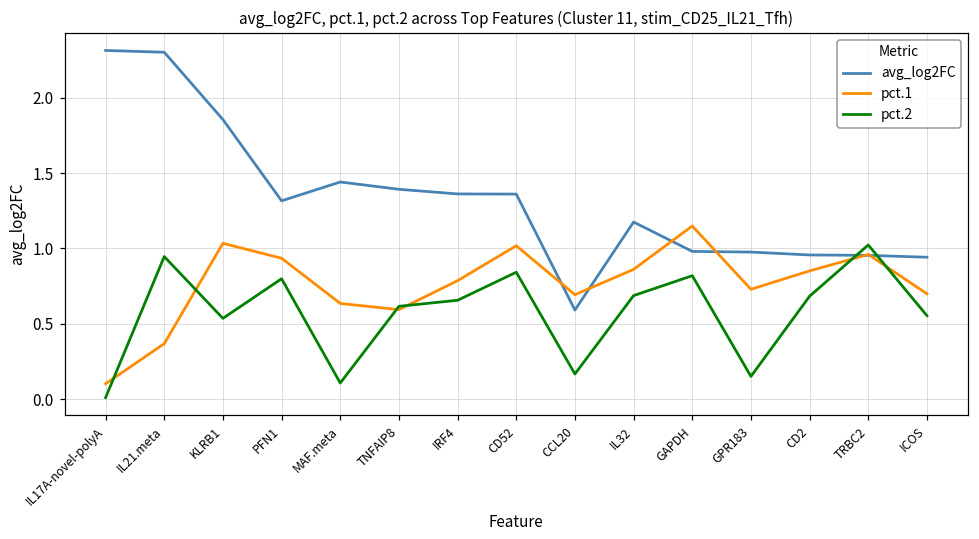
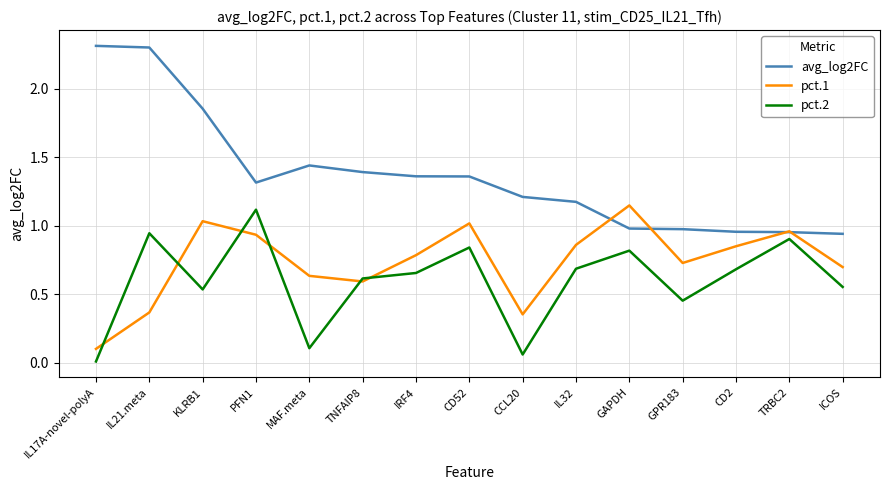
  {
    "avg_log2FC": {
      "IL17A-novel-polyA": 2.31,
      "IL21.meta": 2.30,
      "KLRB1": 1.86,
      "PFN1": 1.32,
      "MAF.meta": 1.44,
      "TNFAIP8": 1.39,
      "IRF4": 1.36,
      "CD52": 1.36,
-     "CCL20": 0.59,
+     "CCL20": 1.21,
      "IL32": 1.18,
      "GAPDH": 0.98,
      "GPR183": 0.98,
      "CD2": 0.96,
      "ICOS": 0.94
    },
    "pct.1": {
      "IL17A-novel-polyA": 0.10,
      "IL21.meta": 0.37,
      "KLRB1": 1.03,
      "PFN1": 0.94,
      "MAF.meta": 0.64,
      "TNFAIP8": 0.59,
      "IRF4": 0.79,
      "CD52": 1.02,
-     "CCL20": 0.69,
+     "CCL20": 0.35,
      "IL32": 0.86,
      "GAPDH": 1.15,
      "GPR183": 0.73,
      "CD2": 0.85,
      "ICOS": 0.70
    },
    "pct.2": {
      "IL17A-novel-polyA": 0.01,
      "IL21.meta": 0.95,
      "KLRB1": 0.54,
-     "PFN1": 0.80,
+     "PFN1": 1.12,
      "MAF.meta": 0.11,
      "TNFAIP8": 0.62,
      "IRF4": 0.66,
      "CD52": 0.84,
-     "CCL20": 0.17,
+     "CCL20": 0.06,
      "IL32": 0.69,
      "GAPDH": 0.82,
-     "GPR183": 0.15,
+     "GPR183": 0.45,
      "CD2": 0.68,
-     "TRBC2": 1.02,
+     "TRBC2": 0.90,
      "ICOS": 0.55
    }
  }
